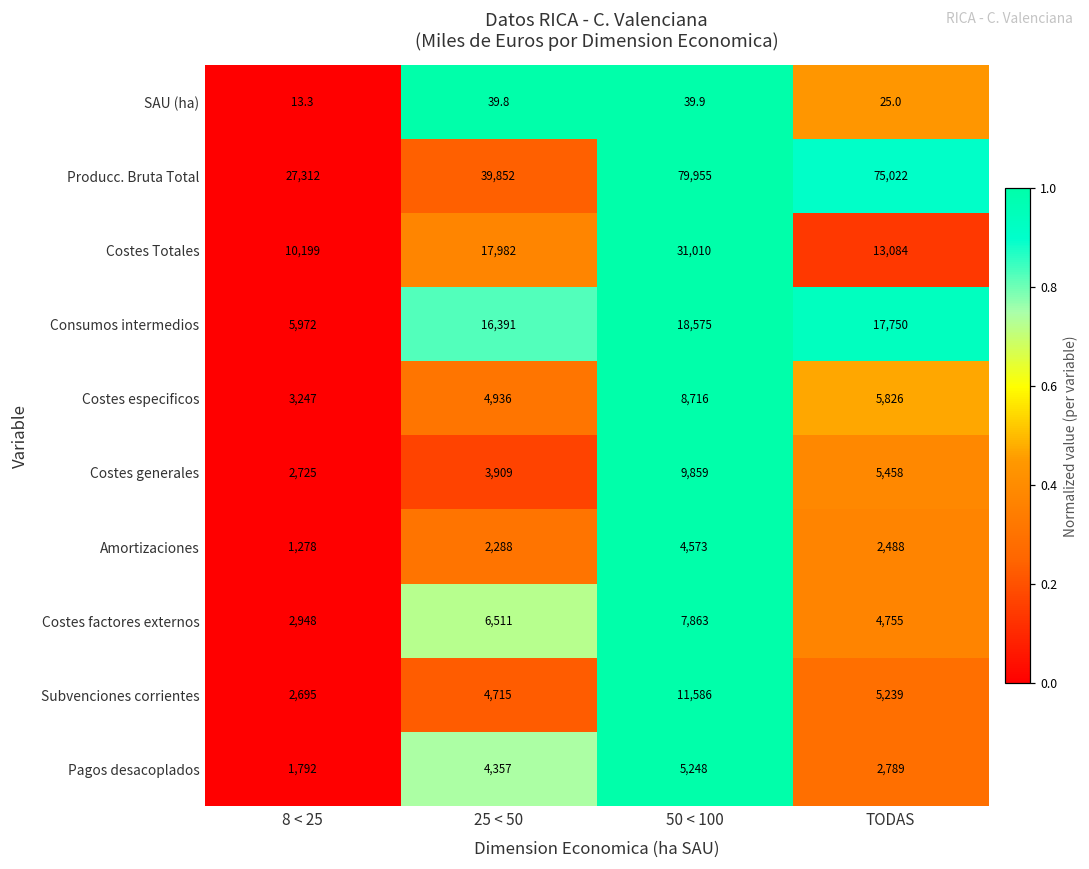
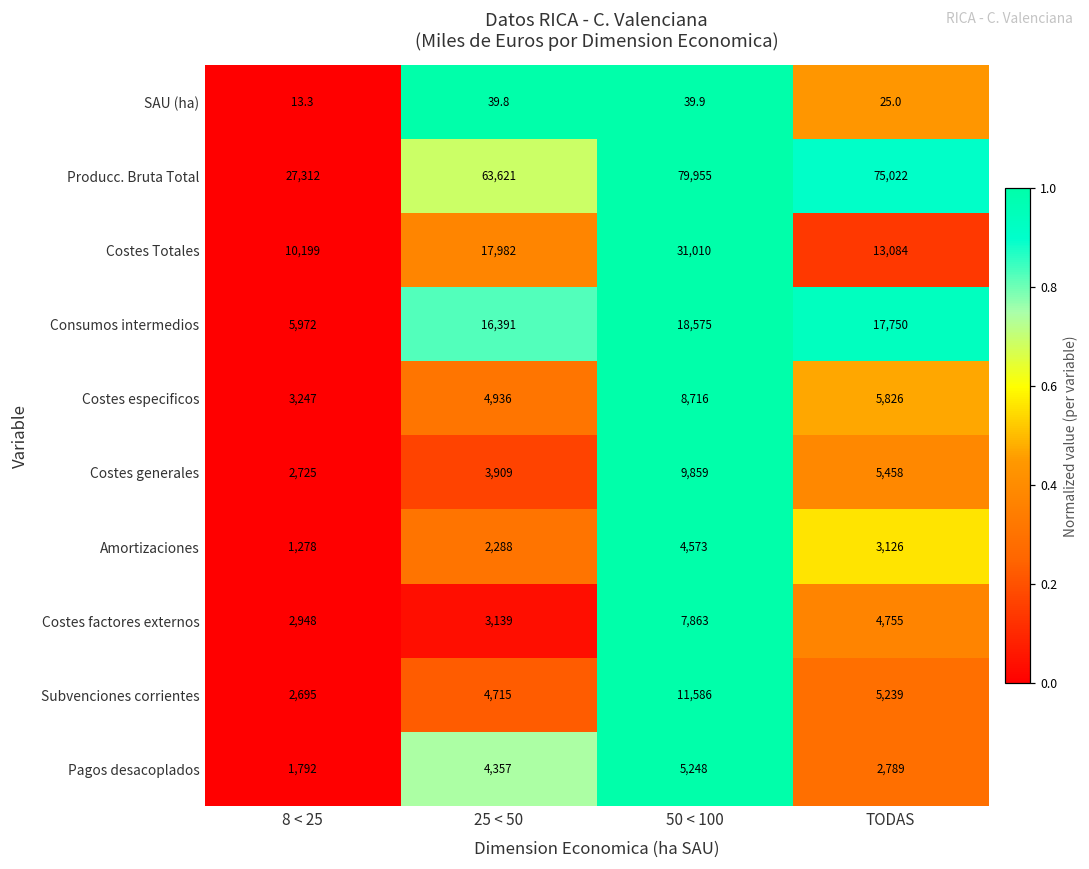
  {
    "SAU (ha)": {
      "8 < 25": "13.3",
      "25 < 50": "39.8",
      "50 < 100": "39.9",
      "TODAS": "25.0"
    },
    "Producc. Bruta Total": {
      "8 < 25": "27,312",
-     "25 < 50": "39,852",
+     "25 < 50": "63,621",
      "50 < 100": "79,955",
      "TODAS": "75,022"
    },
    "Costes Totales": {
      "8 < 25": "10,199",
      "25 < 50": "17,982",
      "50 < 100": "31,010",
      "TODAS": "13,084"
    },
    "Consumos intermedios": {
      "8 < 25": "5,972",
      "25 < 50": "16,391",
      "50 < 100": "18,575",
      "TODAS": "17,750"
    },
    "Costes especificos": {
      "8 < 25": "3,247",
      "25 < 50": "4,936",
      "50 < 100": "8,716",
      "TODAS": "5,826"
    },
    "Costes generales": {
      "8 < 25": "2,725",
      "25 < 50": "3,909",
      "50 < 100": "9,859",
      "TODAS": "5,458"
    },
    "Amortizaciones": {
      "8 < 25": "1,278",
      "25 < 50": "2,288",
      "50 < 100": "4,573",
-     "TODAS": "2,488"
+     "TODAS": "3,126"
    },
    "Costes factores externos": {
      "8 < 25": "2,948",
-     "25 < 50": "6,511",
+     "25 < 50": "3,139",
      "50 < 100": "7,863",
      "TODAS": "4,755"
    },
    "Subvenciones corrientes": {
      "8 < 25": "2,695",
      "25 < 50": "4,715",
      "50 < 100": "11,586",
      "TODAS": "5,239"
    },
    "Pagos desacoplados": {
      "8 < 25": "1,792",
      "25 < 50": "4,357",
      "50 < 100": "5,248",
      "TODAS": "2,789"
    }
  }
